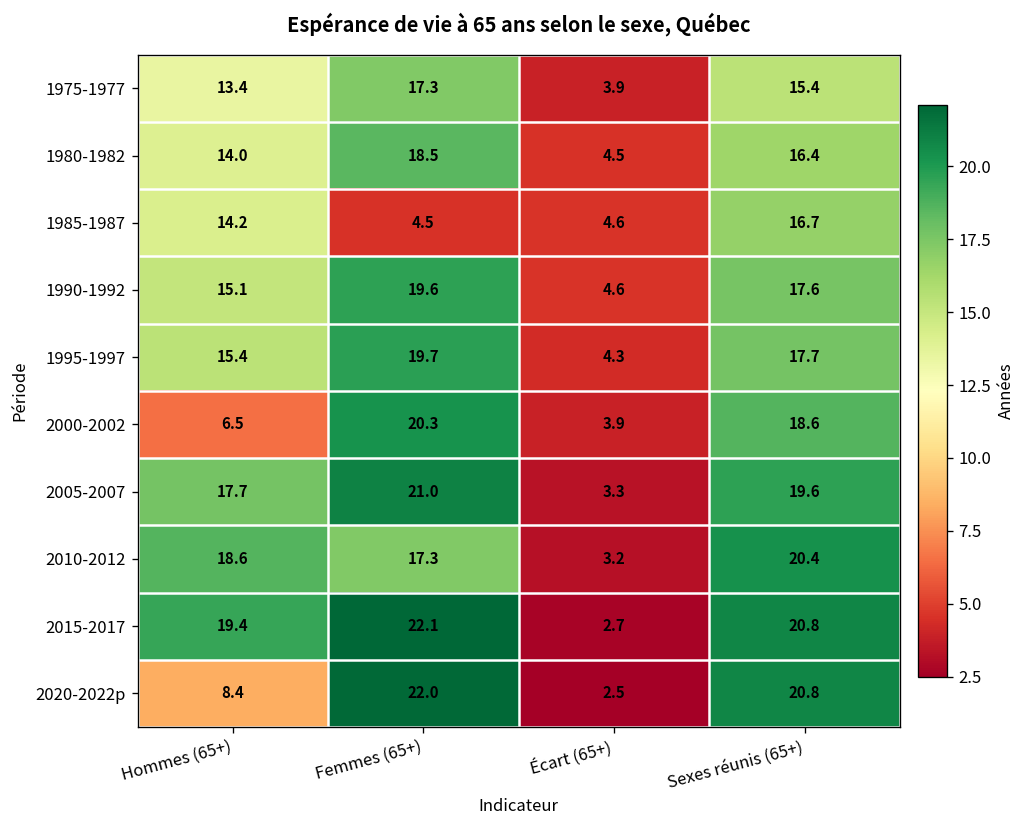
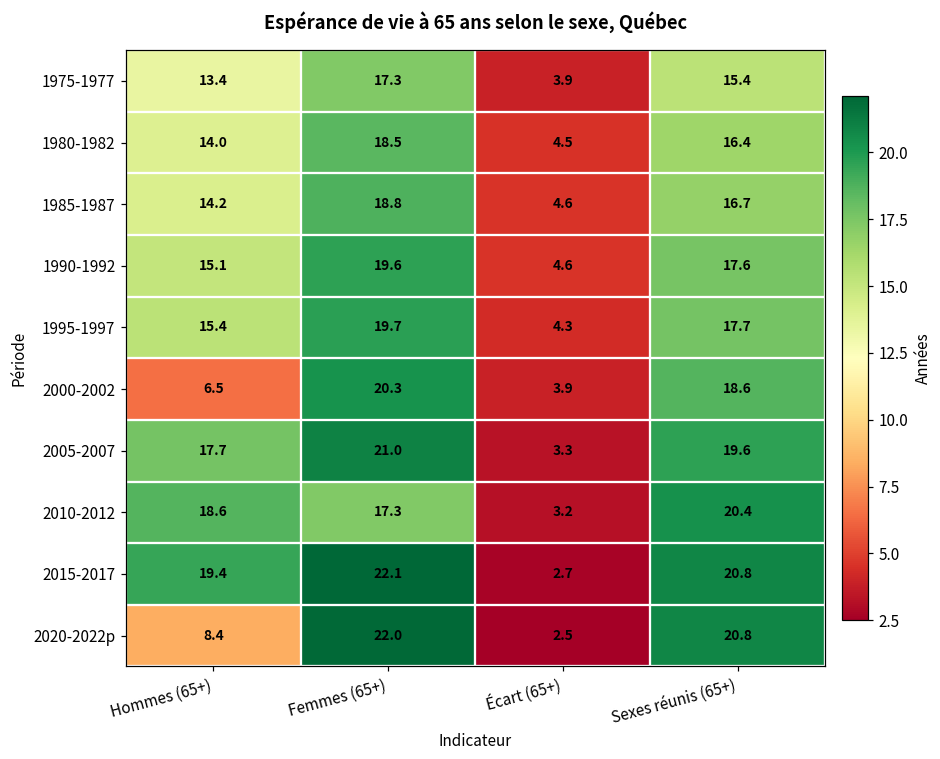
  {
    "1975-1977": {
      "Hommes (65+)": 13.4,
      "Femmes (65+)": 17.3,
      "Écart (65+)": 3.9,
      "Sexes réunis (65+)": 15.4
    },
    "1980-1982": {
      "Hommes (65+)": 14.0,
      "Femmes (65+)": 18.5,
      "Écart (65+)": 4.5,
      "Sexes réunis (65+)": 16.4
    },
    "1985-1987": {
      "Hommes (65+)": 14.2,
-     "Femmes (65+)": 4.5,
+     "Femmes (65+)": 18.8,
      "Écart (65+)": 4.6,
      "Sexes réunis (65+)": 16.7
    },
    "1990-1992": {
      "Hommes (65+)": 15.1,
      "Femmes (65+)": 19.6,
      "Écart (65+)": 4.6,
      "Sexes réunis (65+)": 17.6
    },
    "1995-1997": {
      "Hommes (65+)": 15.4,
      "Femmes (65+)": 19.7,
      "Écart (65+)": 4.3,
      "Sexes réunis (65+)": 17.7
    },
    "2000-2002": {
      "Hommes (65+)": 6.5,
      "Femmes (65+)": 20.3,
      "Écart (65+)": 3.9,
      "Sexes réunis (65+)": 18.6
    },
    "2005-2007": {
      "Hommes (65+)": 17.7,
      "Femmes (65+)": 21.0,
      "Écart (65+)": 3.3,
      "Sexes réunis (65+)": 19.6
    },
    "2010-2012": {
      "Hommes (65+)": 18.6,
      "Femmes (65+)": 17.3,
      "Écart (65+)": 3.2,
      "Sexes réunis (65+)": 20.4
    },
    "2015-2017": {
      "Hommes (65+)": 19.4,
      "Femmes (65+)": 22.1,
      "Écart (65+)": 2.7,
      "Sexes réunis (65+)": 20.8
    },
    "2020-2022p": {
      "Hommes (65+)": 8.4,
      "Femmes (65+)": 22.0,
      "Écart (65+)": 2.5,
      "Sexes réunis (65+)": 20.8
    }
  }
